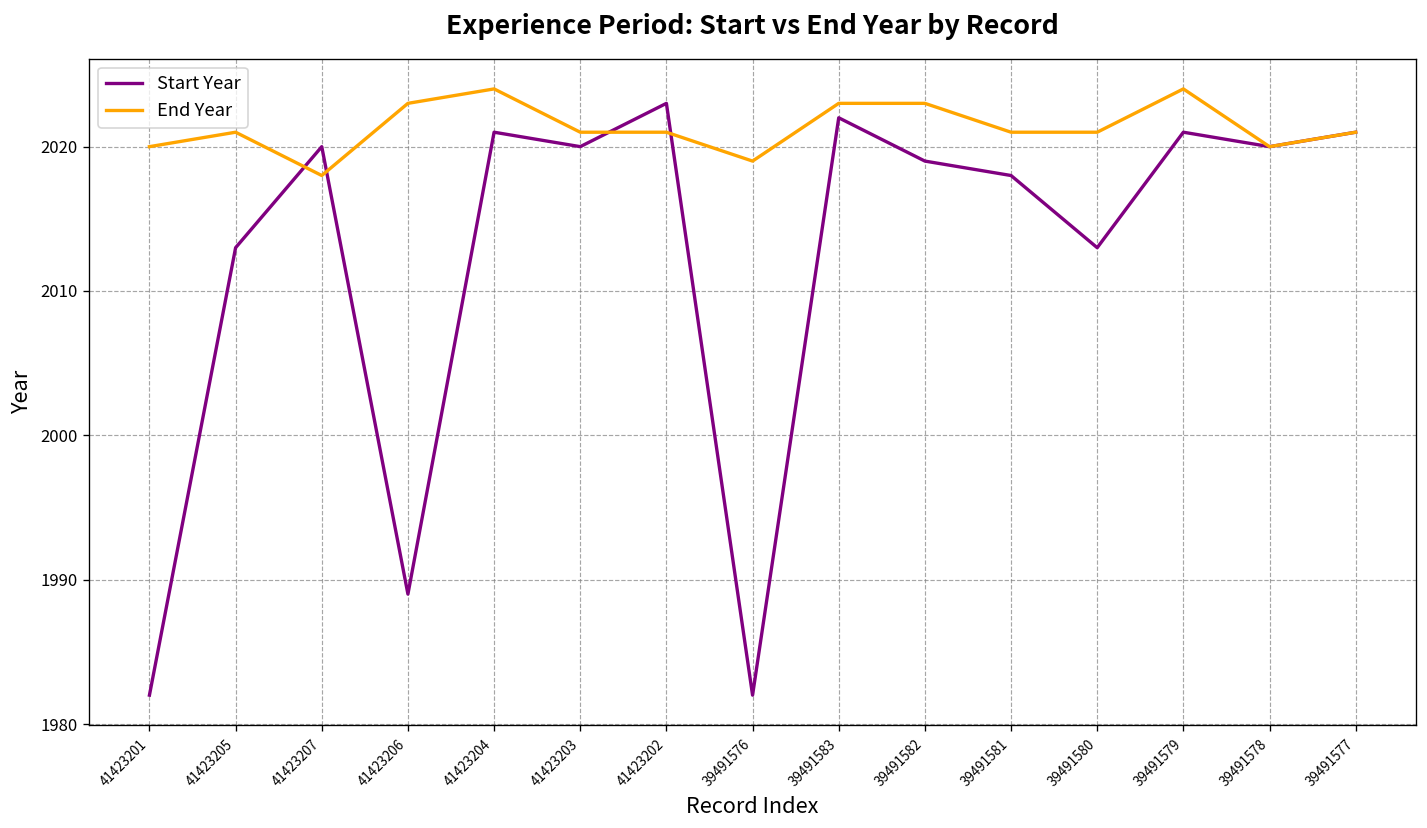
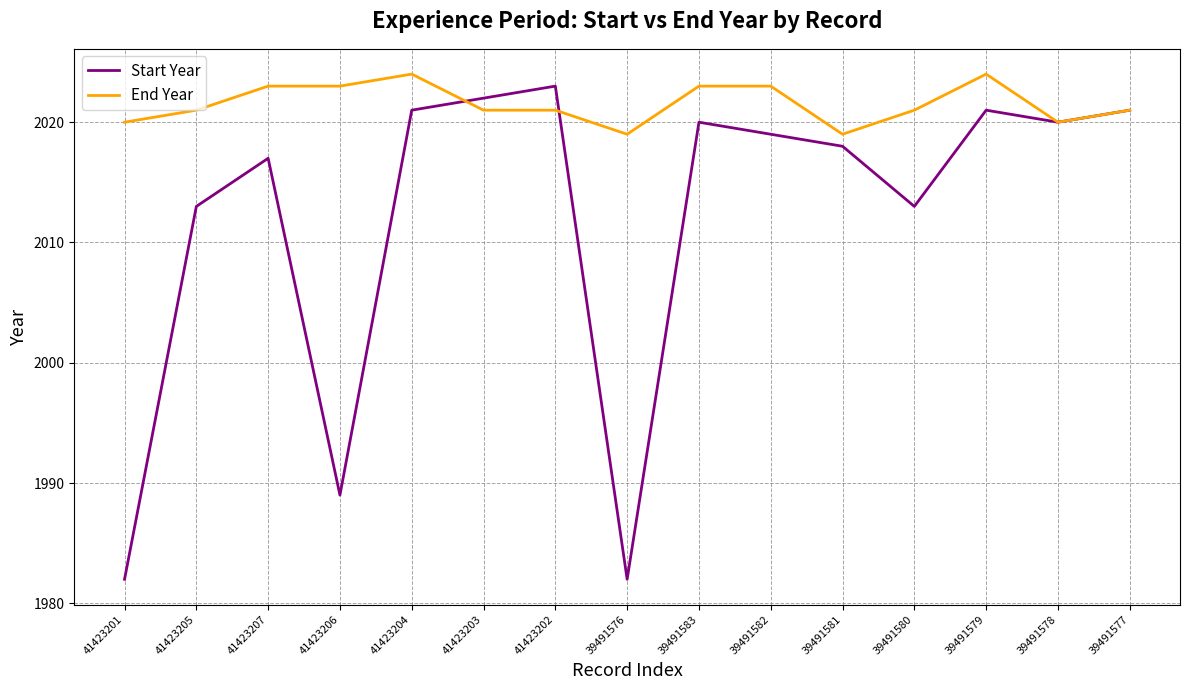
  {
    "Start Year": {
      "41423201": 1982,
      "41423205": 2013,
-     "41423207": 2020,
+     "41423207": 2017,
      "41423206": 1989,
      "41423204": 2021,
-     "41423203": 2020,
+     "41423203": 2022,
      "41423202": 2023,
      "39491576": 1982,
-     "39491583": 2022,
+     "39491583": 2020,
      "39491582": 2019,
      "39491581": 2018,
      "39491580": 2013,
      "39491579": 2021
    },
    "End Year": {
      "41423201": 2020,
-     "41423207": 2018,
+     "41423207": 2023,
      "41423206": 2023,
      "41423204": 2024,
      "41423203": 2021,
      "41423202": 2021,
      "39491576": 2019,
      "39491583": 2023,
      "39491582": 2023,
-     "39491581": 2021,
+     "39491581": 2019,
      "39491580": 2021,
      "39491579": 2024
    }
  }
